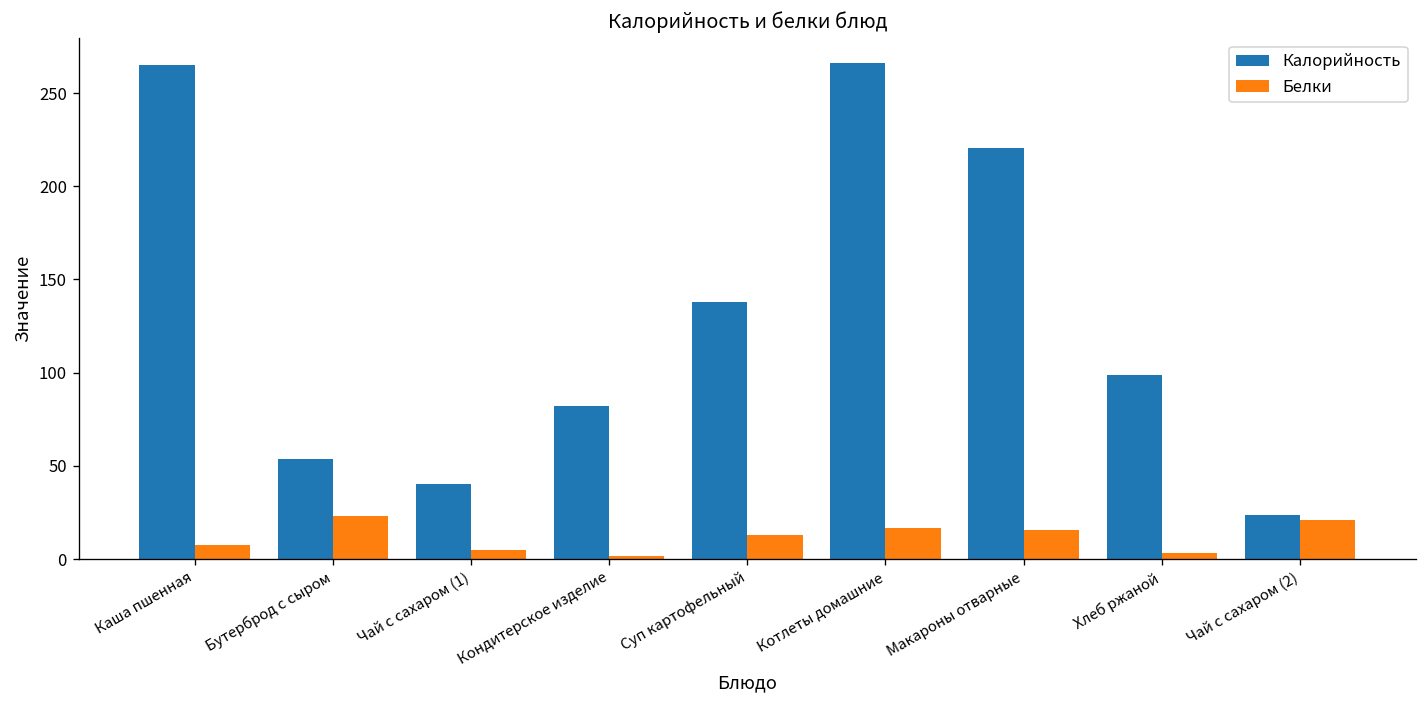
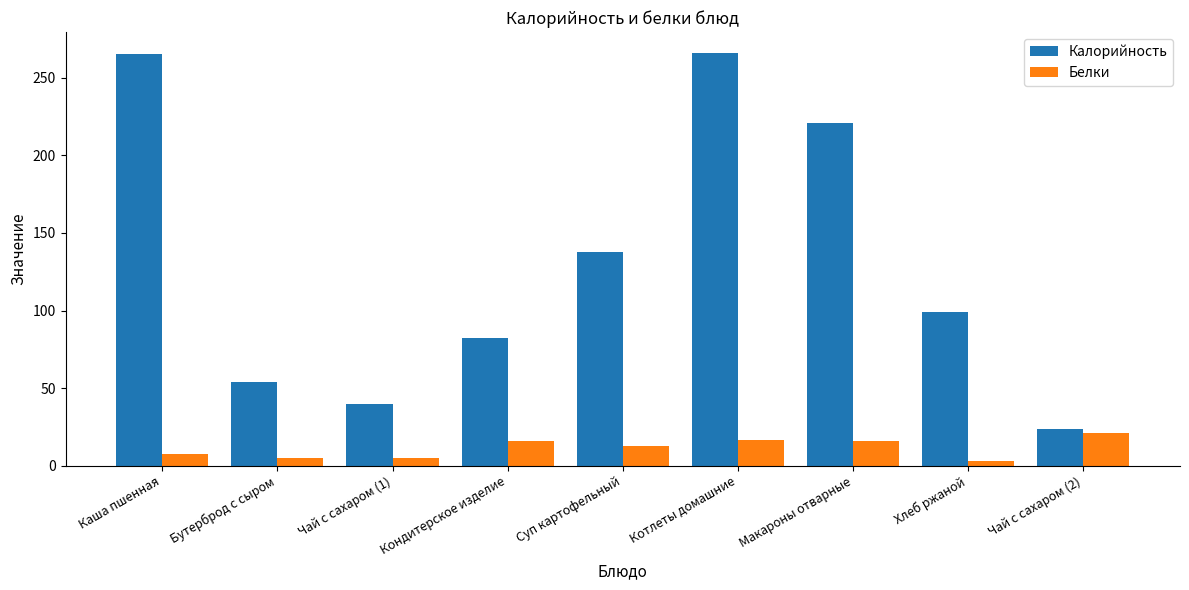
  {
    "Калорийность": {
      "Каша пшенная": 265,
      "Бутерброд с сыром": 54,
      "Чай с сахаром (1)": 40,
      "Кондитерское изделие": 82,
      "Суп картофельный": 138,
      "Котлеты домашние": 266,
      "Макароны отварные": 221,
      "Хлеб ржаной": 99,
      "Чай с сахаром (2)": 24
    },
    "Белки": {
      "Каша пшенная": 8,
-     "Бутерброд с сыром": 23,
+     "Бутерброд с сыром": 5,
      "Чай с сахаром (1)": 5,
-     "Кондитерское изделие": 2,
+     "Кондитерское изделие": 16,
      "Суп картофельный": 13,
      "Котлеты домашние": 16,
      "Макароны отварные": 16,
      "Хлеб ржаной": 3,
      "Чай с сахаром (2)": 21
    }
  }
